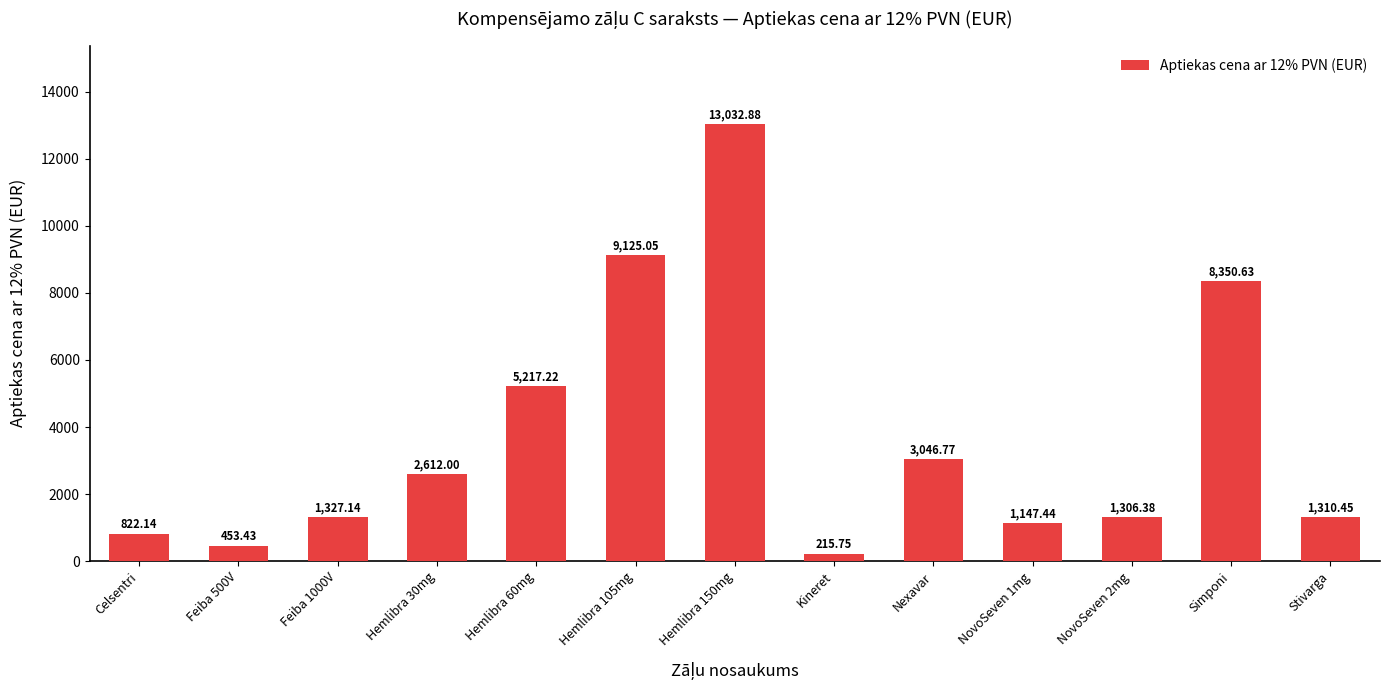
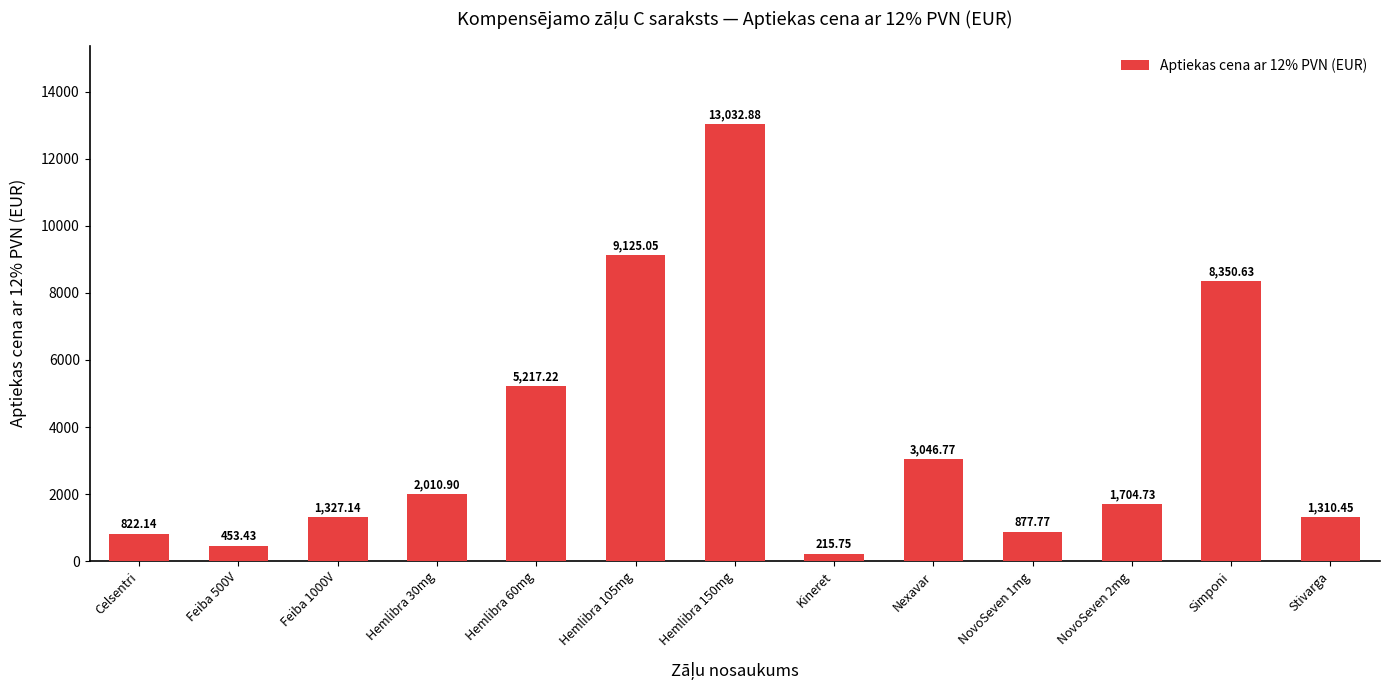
  {
    "Celsentri": "822.14",
    "Feiba 500V": "453.43",
    "Feiba 1000V": "1,327.14",
-   "Hemlibra 30mg": "2,612.00",
+   "Hemlibra 30mg": "2,010.90",
    "Hemlibra 60mg": "5,217.22",
    "Hemlibra 105mg": "9,125.05",
    "Hemlibra 150mg": "13,032.88",
    "Kineret": "215.75",
    "Nexavar": "3,046.77",
-   "NovoSeven 1mg": "1,147.44",
-   "NovoSeven 2mg": "1,306.38",
+   "NovoSeven 1mg": "877.77",
+   "NovoSeven 2mg": "1,704.73",
    "Simponi": "8,350.63",
    "Stivarga": "1,310.45"
  }
